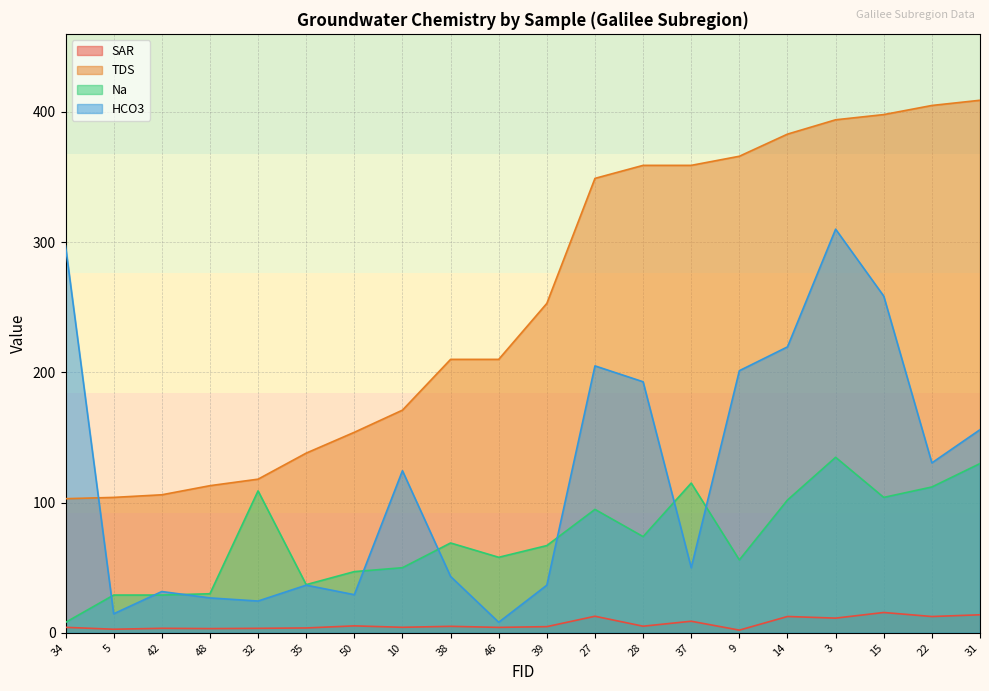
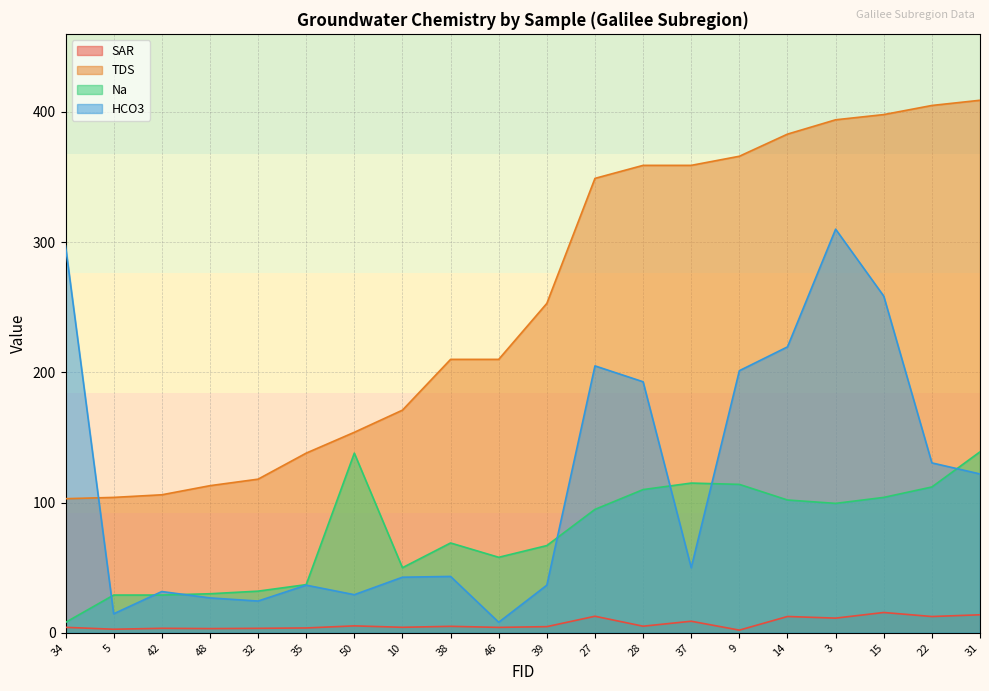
  {
    "Na": {
      "34": 8,
      "5": 29,
      "42": 29,
      "48": 30,
-     "32": 109,
-     "50": 47,
+     "32": 32,
+     "50": 138,
      "10": 50,
      "38": 69,
      "46": 58,
      "39": 67,
      "27": 95,
-     "28": 74,
+     "28": 110,
      "37": 115,
-     "9": 56,
+     "9": 114,
      "14": 102,
-     "3": 135,
+     "3": 99,
      "15": 104,
      "22": 112,
-     "31": 130
+     "31": 139
    },
    "HCO3": {
      "34": 297,
      "5": 15,
      "42": 32,
      "48": 27,
      "32": 24,
      "50": 29,
-     "10": 125,
+     "10": 43,
      "38": 43,
      "46": 8,
      "39": 37,
      "27": 205,
      "28": 193,
      "37": 50,
      "9": 201,
      "14": 220,
      "3": 310,
      "15": 259,
      "22": 131,
-     "31": 156
+     "31": 122
    }
  }
